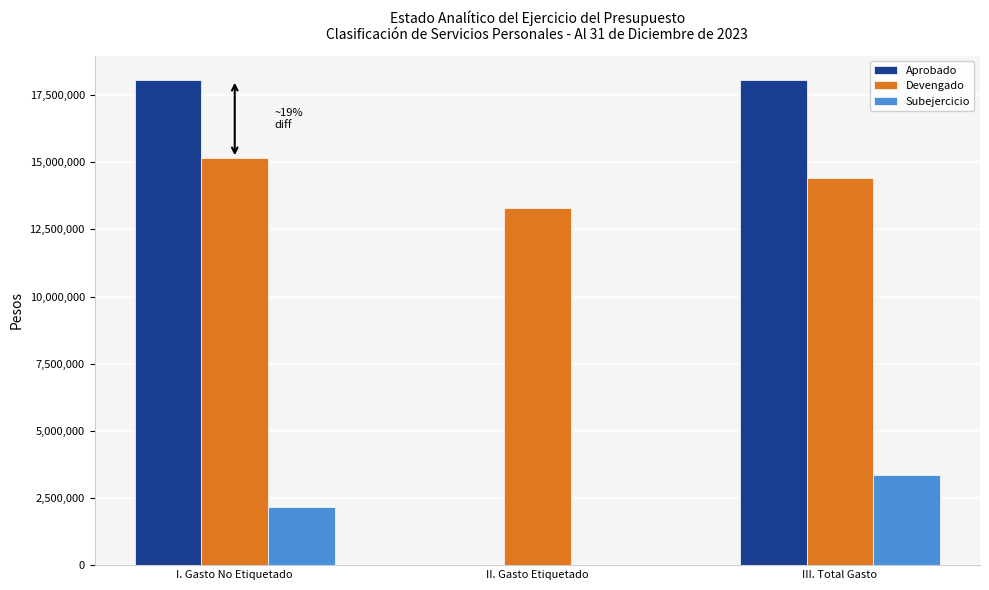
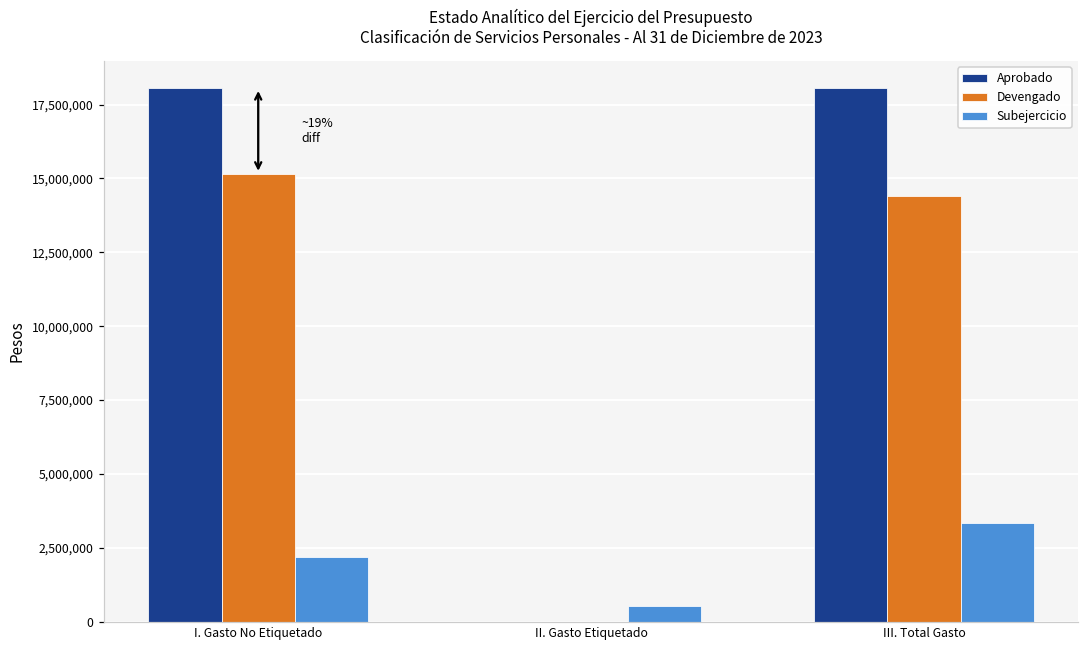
  {
    "Aprobado": {
      "I. Gasto No Etiquetado": "18,100,000",
      "II. Gasto Etiquetado": "0",
      "III. Total Gasto": "18,100,000"
    },
    "Devengado": {
      "I. Gasto No Etiquetado": "15,200,000",
-     "II. Gasto Etiquetado": "13,300,000",
+     "II. Gasto Etiquetado": "0",
      "III. Total Gasto": "14,400,000"
    },
    "Subejercicio": {
      "I. Gasto No Etiquetado": "2,200,000",
-     "II. Gasto Etiquetado": "0",
+     "II. Gasto Etiquetado": "500,000",
      "III. Total Gasto": "3,400,000"
    }
  }
